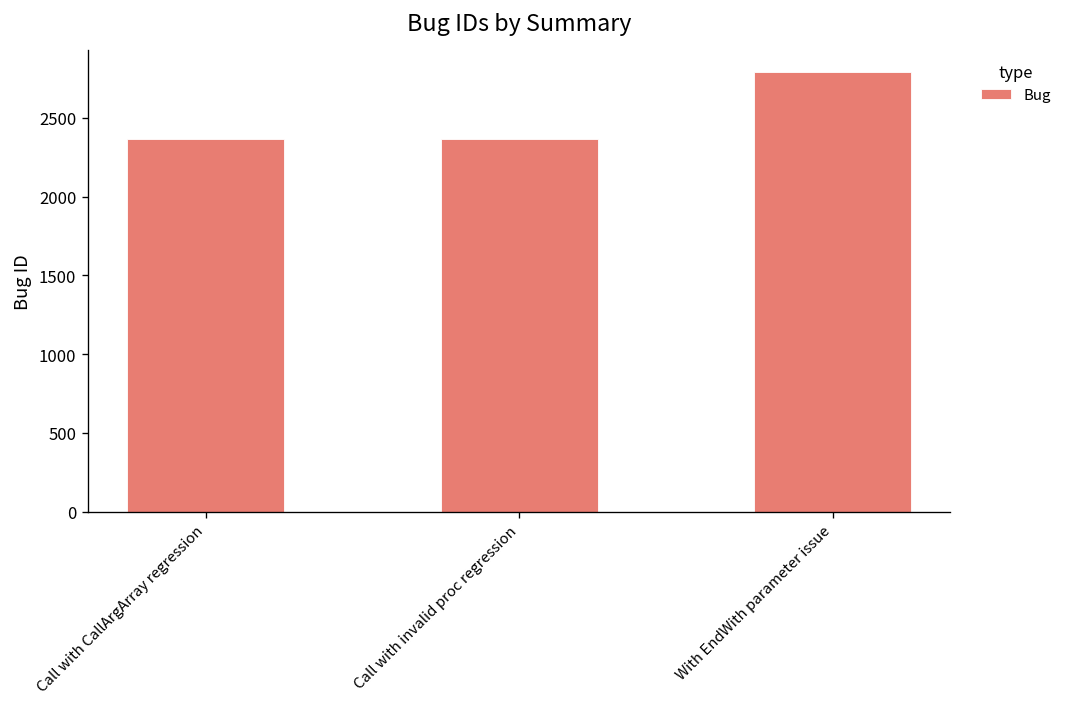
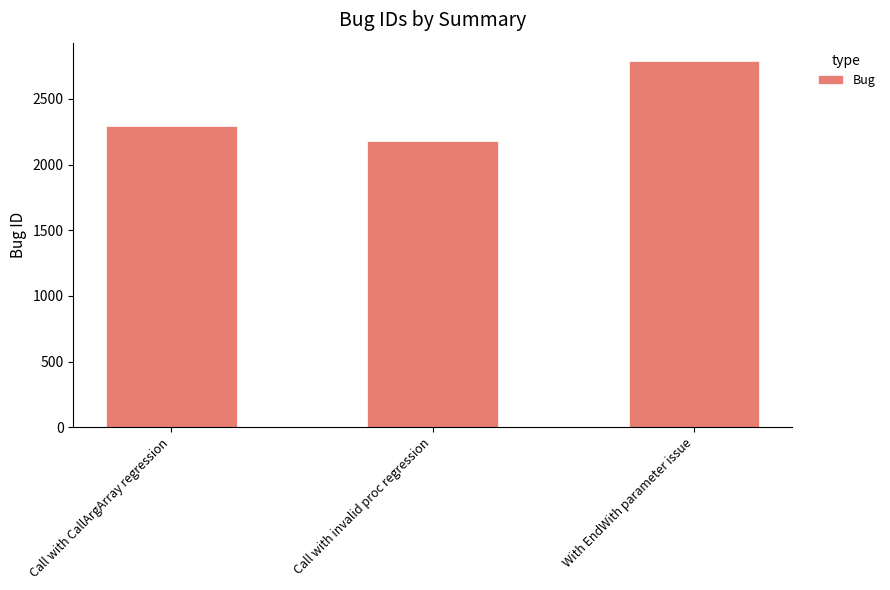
  {
-   "Call with CallArgArray regression": 2360,
-   "Call with invalid proc regression": 2360,
+   "Call with CallArgArray regression": 2290,
+   "Call with invalid proc regression": 2180,
    "With EndWith parameter issue": 2790
  }
